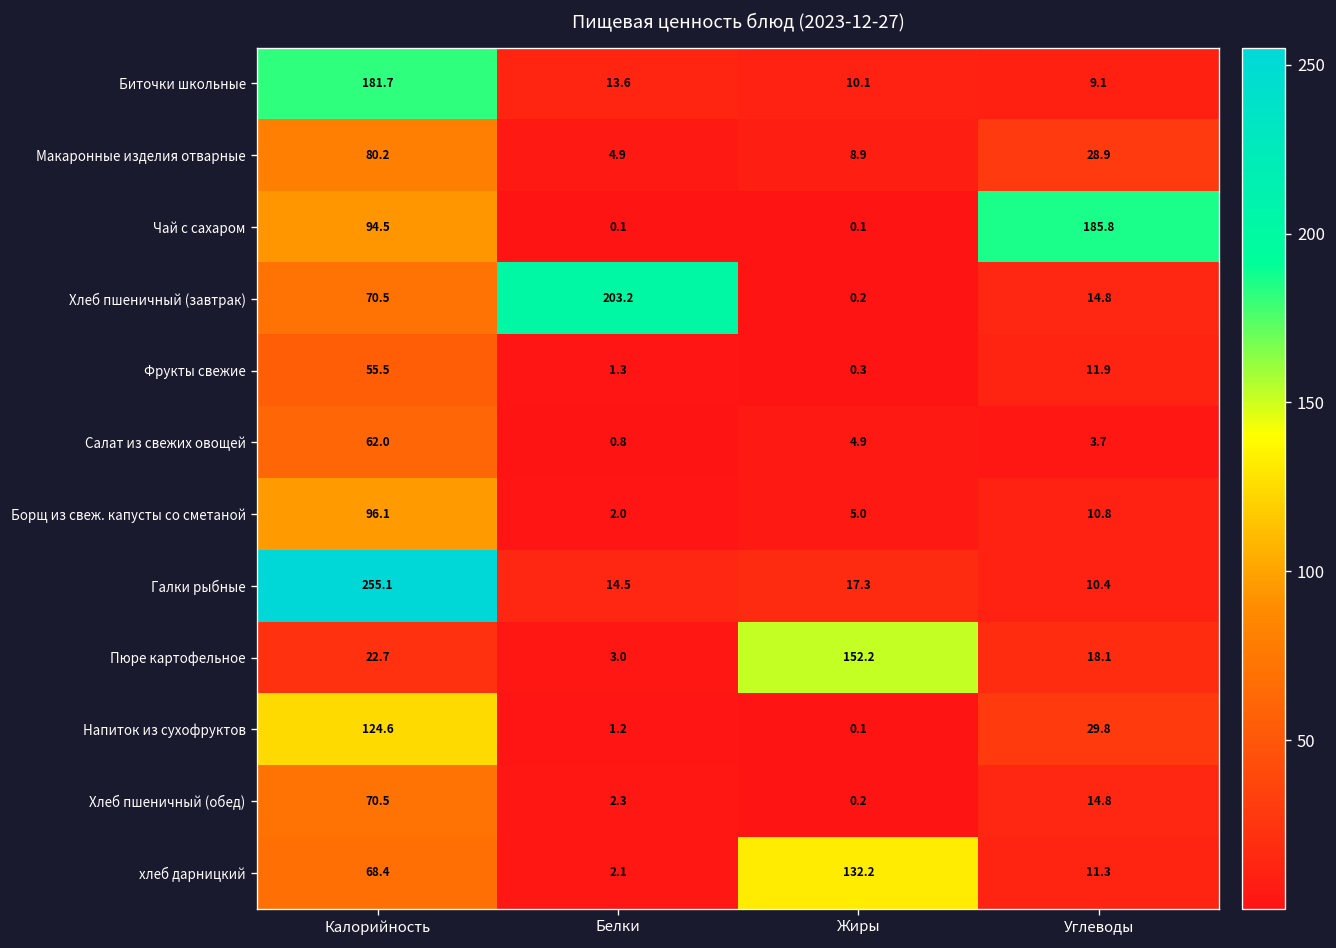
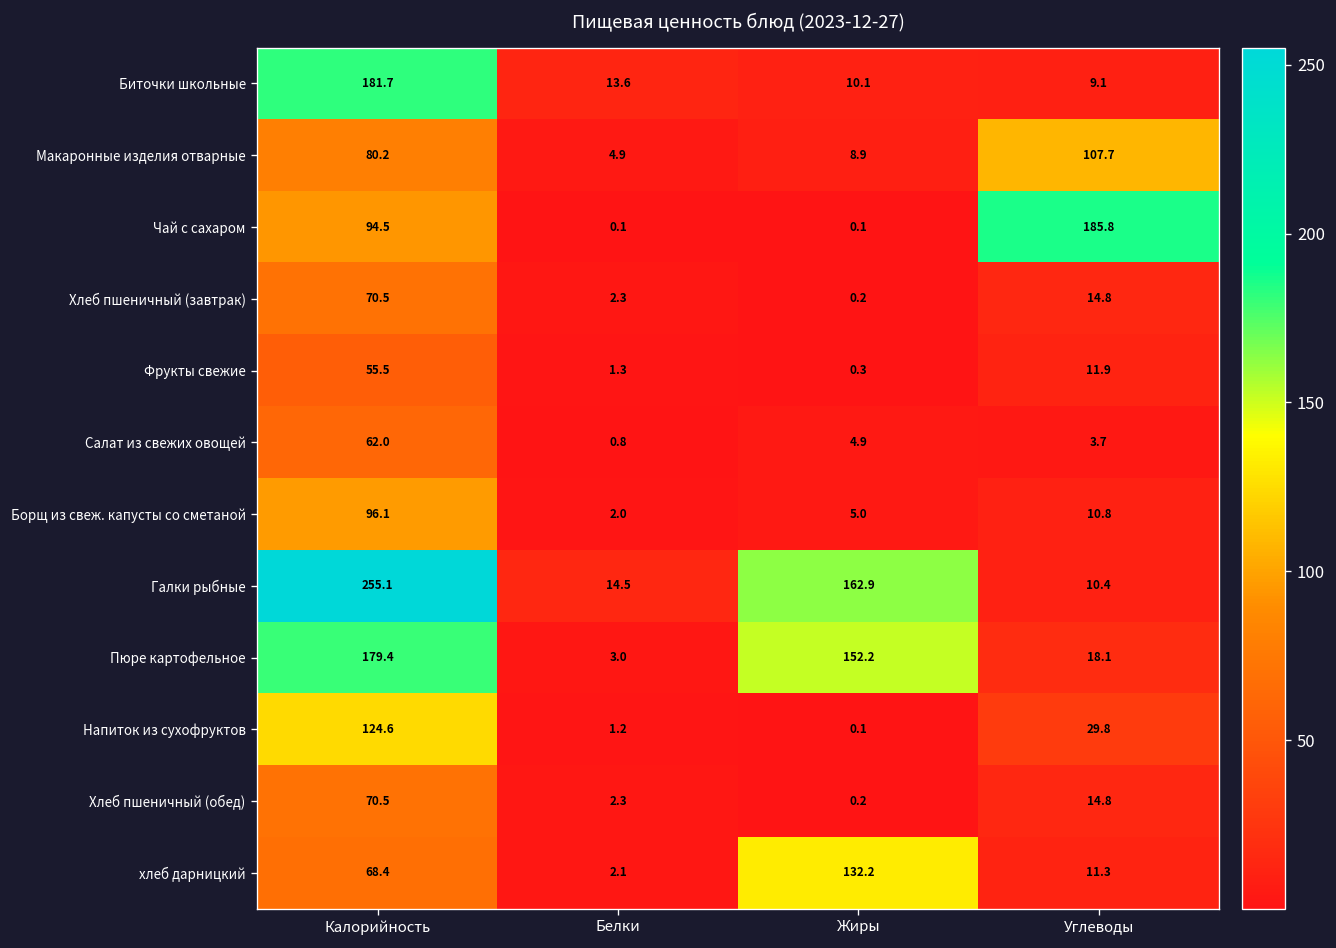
  {
    "Биточки школьные": {
      "Калорийность": 181.7,
      "Белки": 13.6,
      "Жиры": 10.1,
      "Углеводы": 9.1
    },
    "Макаронные изделия отварные": {
      "Калорийность": 80.2,
      "Белки": 4.9,
      "Жиры": 8.9,
-     "Углеводы": 28.9
+     "Углеводы": 107.7
    },
    "Чай с сахаром": {
      "Калорийность": 94.5,
      "Белки": 0.1,
      "Жиры": 0.1,
      "Углеводы": 185.8
    },
    "Хлеб пшеничный (завтрак)": {
      "Калорийность": 70.5,
-     "Белки": 203.2,
+     "Белки": 2.3,
      "Жиры": 0.2,
      "Углеводы": 14.8
    },
    "Фрукты свежие": {
      "Калорийность": 55.5,
      "Белки": 1.3,
      "Жиры": 0.3,
      "Углеводы": 11.9
    },
    "Салат из свежих овощей": {
      "Калорийность": 62.0,
      "Белки": 0.8,
      "Жиры": 4.9,
      "Углеводы": 3.7
    },
    "Борщ из свеж. капусты со сметаной": {
      "Калорийность": 96.1,
      "Белки": 2.0,
      "Жиры": 5.0,
      "Углеводы": 10.8
    },
    "Галки рыбные": {
      "Калорийность": 255.1,
      "Белки": 14.5,
-     "Жиры": 17.3,
+     "Жиры": 162.9,
      "Углеводы": 10.4
    },
    "Пюре картофельное": {
-     "Калорийность": 22.7,
+     "Калорийность": 179.4,
      "Белки": 3.0,
      "Жиры": 152.2,
      "Углеводы": 18.1
    },
    "Напиток из сухофруктов": {
      "Калорийность": 124.6,
      "Белки": 1.2,
      "Жиры": 0.1,
      "Углеводы": 29.8
    },
    "Хлеб пшеничный (обед)": {
      "Калорийность": 70.5,
      "Белки": 2.3,
      "Жиры": 0.2,
      "Углеводы": 14.8
    },
    "хлеб дарницкий": {
      "Калорийность": 68.4,
      "Белки": 2.1,
      "Жиры": 132.2,
      "Углеводы": 11.3
    }
  }
